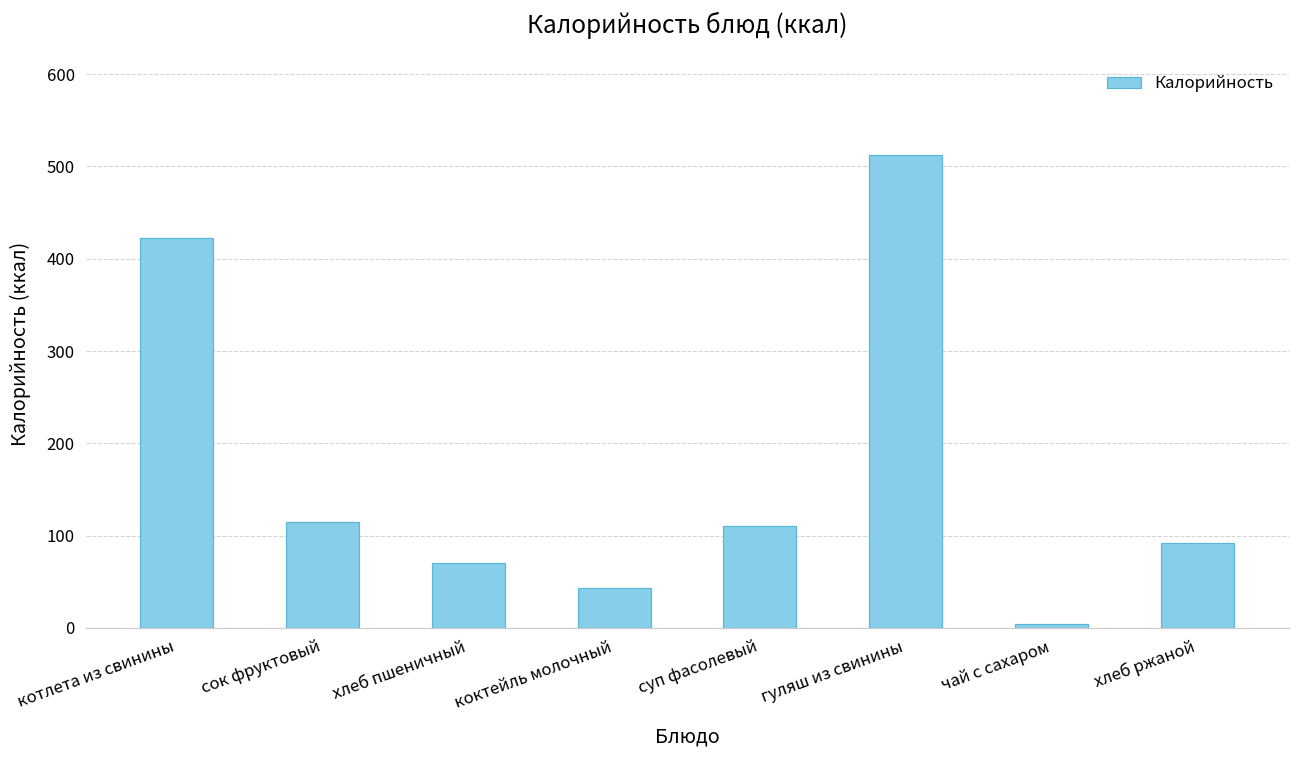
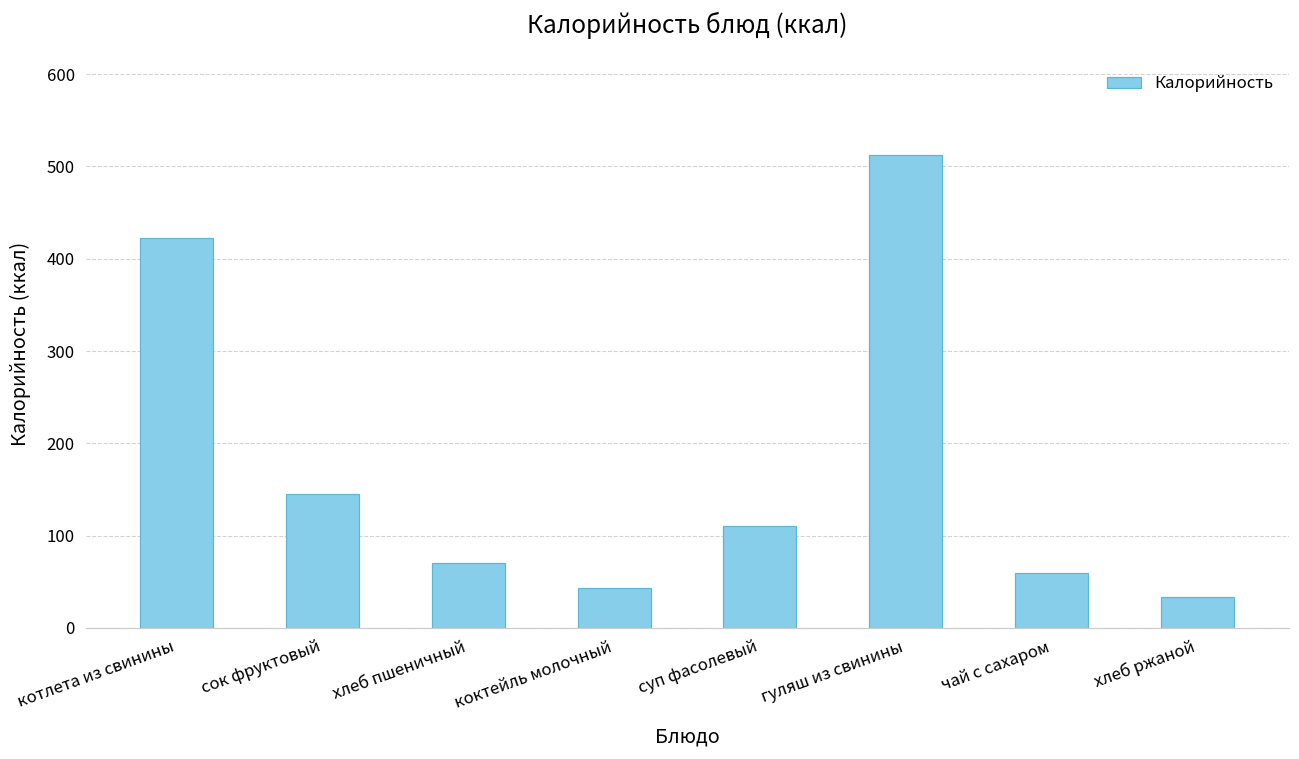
  {
    "котлета из свинины": 420,
-   "сок фруктовый": 110,
+   "сок фруктовый": 140,
    "хлеб пшеничный": 70,
    "коктейль молочный": 40,
    "суп фасолевый": 110,
    "гуляш из свинины": 510,
-   "чай с сахаром": 0,
-   "хлеб ржаной": 90
+   "чай с сахаром": 60,
+   "хлеб ржаной": 30
  }
